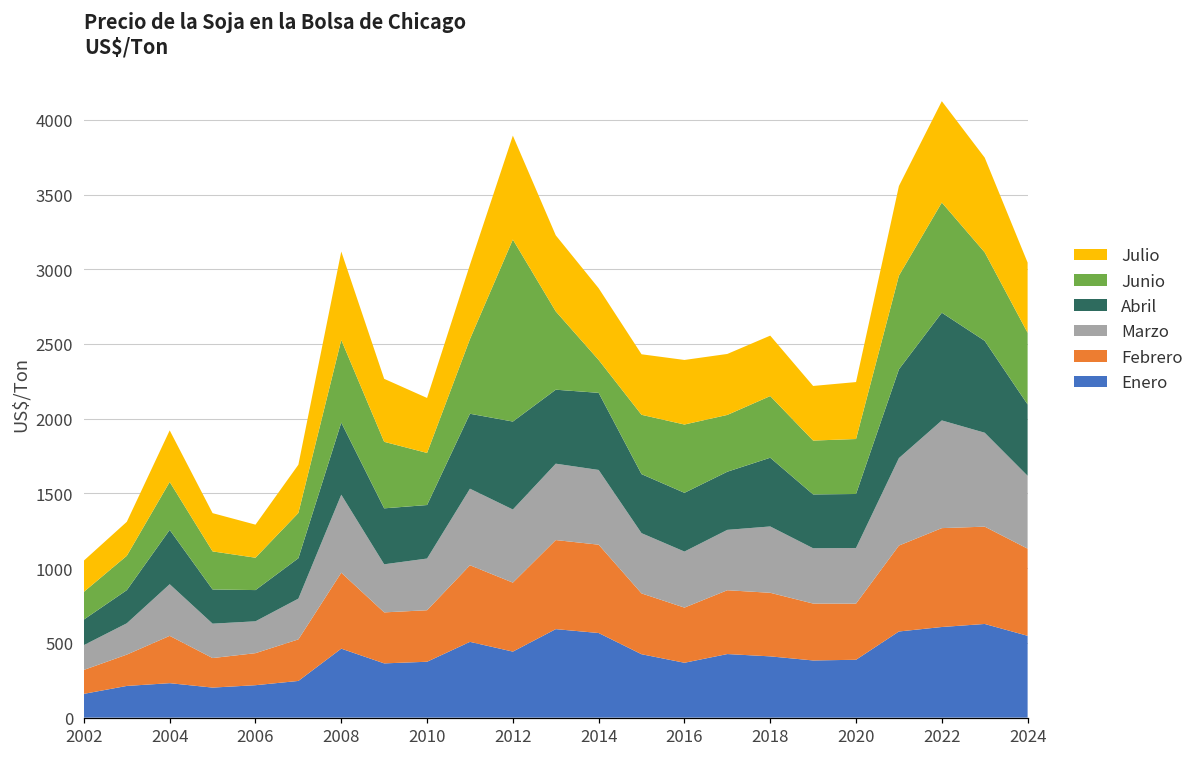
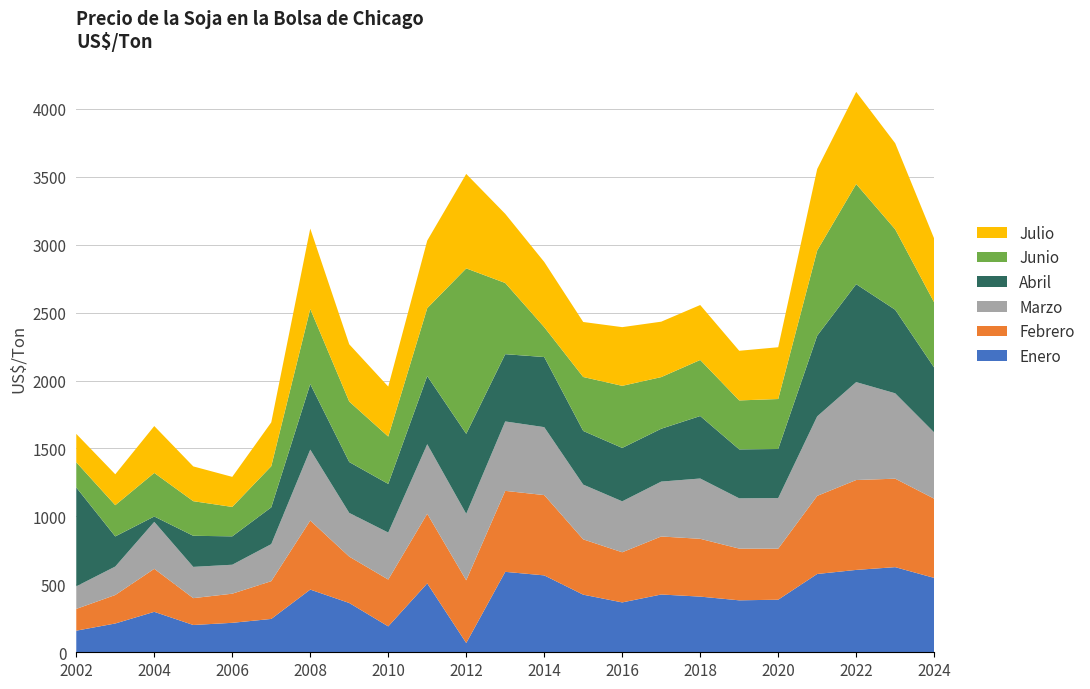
  {
    "Enero": {
-     "2004": 230,
-     "2010": 370,
-     "2012": 440
+     "2004": 300,
+     "2010": 190,
+     "2012": 70
    },
    "Abril": {
-     "2002": 170,
-     "2004": 360
+     "2002": 730,
+     "2004": 40
    },
    "Julio": {
      "2002": 210,
      "2004": 350,
      "2006": 220,
      "2008": 590,
      "2010": 370,
      "2012": 700,
      "2014": 480,
      "2016": 430,
      "2018": 400,
      "2020": 380,
      "2022": 680,
      "2024": 470
    }
  }
